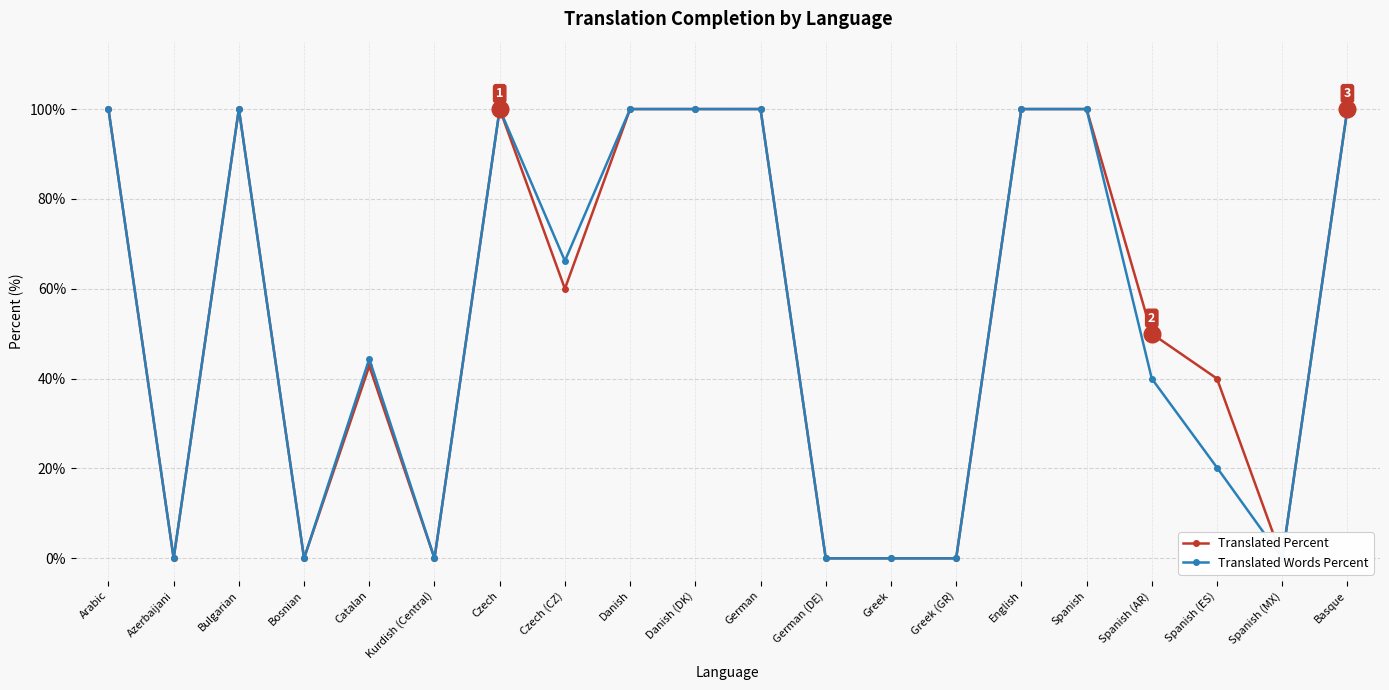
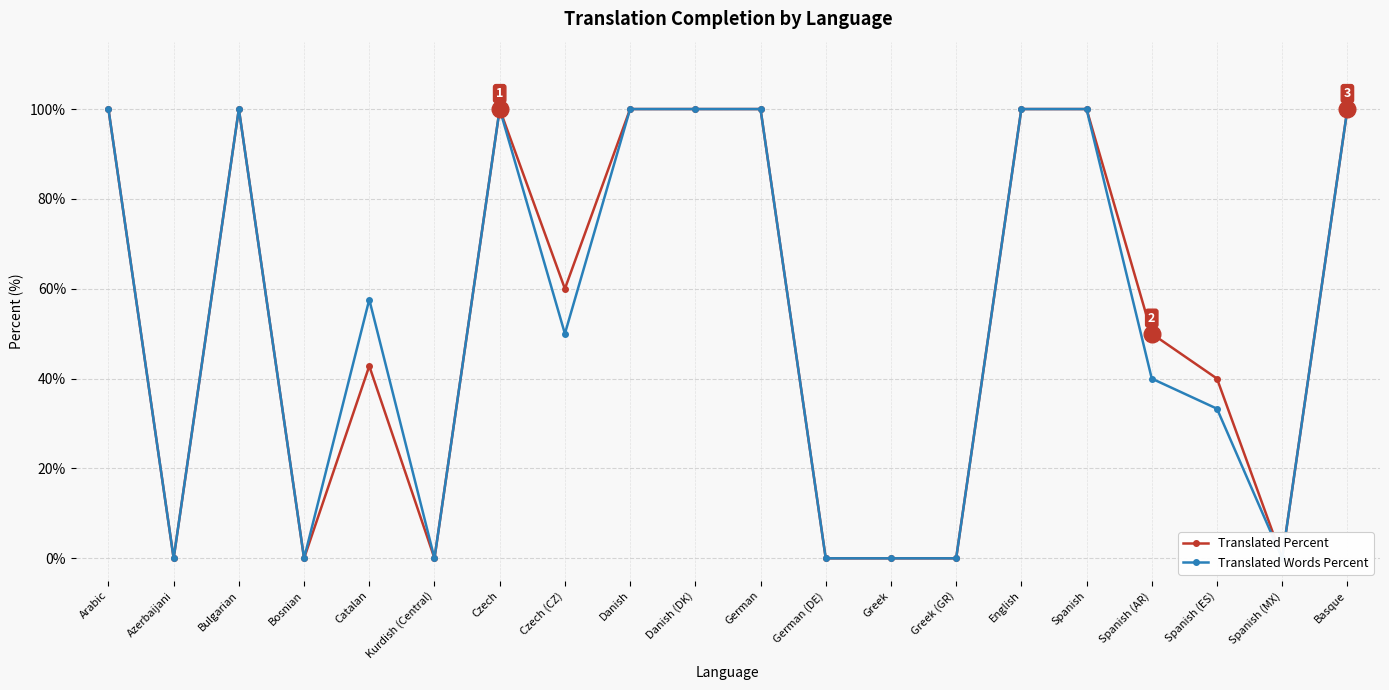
  {
    "Translated Words Percent": {
-     "Catalan": "44%",
-     "Czech (CZ)": "66%",
+     "Catalan": "58%",
+     "Czech (CZ)": "50%",
      "Spanish (AR)": "40%",
-     "Spanish (ES)": "20%"
+     "Spanish (ES)": "33%"
    }
  }
